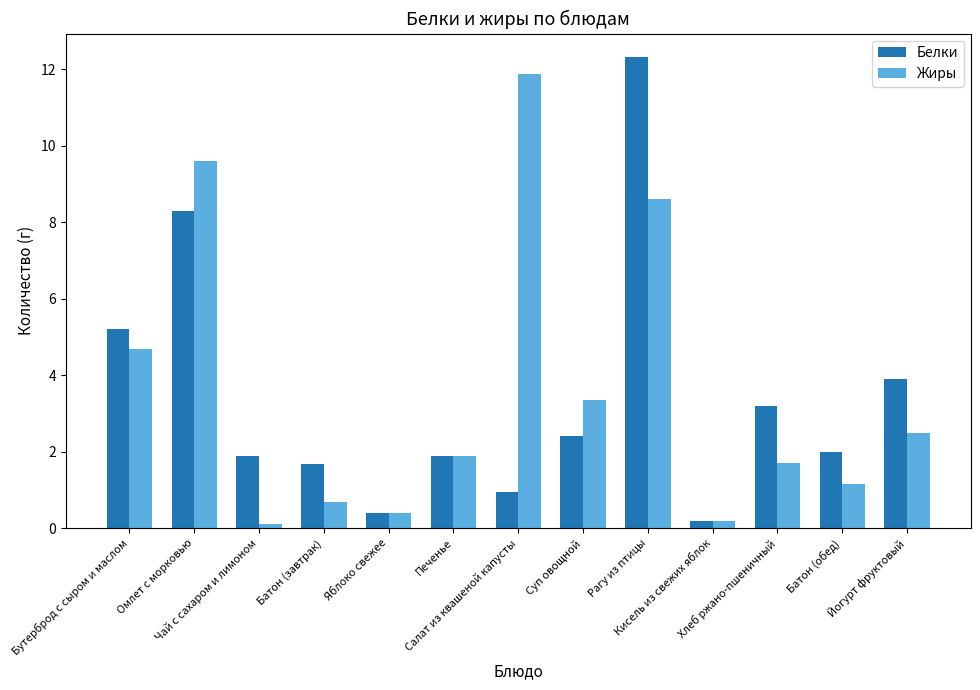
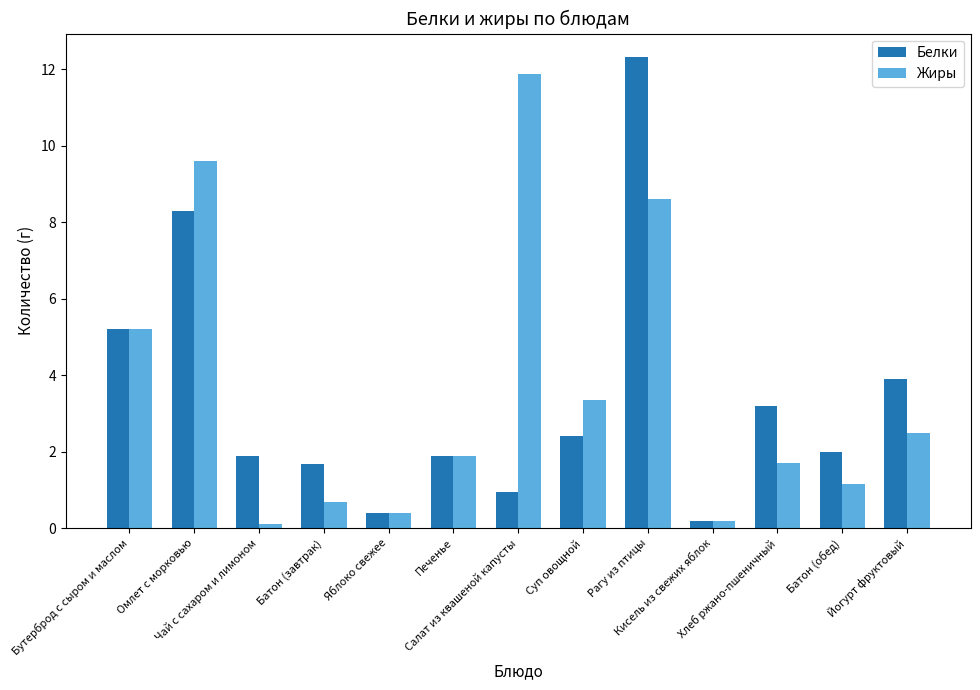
  {
    "Белки": {
      "Бутерброд с сыром и маслом": 5.2,
      "Омлет с морковью": 8.3,
      "Чай с сахаром и лимоном": 1.9,
      "Батон (завтрак)": 1.7,
      "Яблоко свежее": 0.4,
      "Печенье": 1.9,
      "Салат из квашеной капусты": 1.0,
      "Суп овощной": 2.4,
      "Рагу из птицы": 12.3,
      "Кисель из свежих яблок": 0.2,
      "Хлеб ржано-пшеничный": 3.2,
      "Батон (обед)": 2.0,
      "Йогурт фруктовый": 3.9
    },
    "Жиры": {
-     "Бутерброд с сыром и маслом": 4.7,
+     "Бутерброд с сыром и маслом": 5.2,
      "Омлет с морковью": 9.6,
      "Чай с сахаром и лимоном": 0.1,
      "Батон (завтрак)": 0.7,
      "Яблоко свежее": 0.4,
      "Печенье": 1.9,
      "Салат из квашеной капусты": 11.9,
      "Суп овощной": 3.4,
      "Рагу из птицы": 8.6,
      "Кисель из свежих яблок": 0.2,
      "Хлеб ржано-пшеничный": 1.7,
      "Батон (обед)": 1.2,
      "Йогурт фруктовый": 2.5
    }
  }
